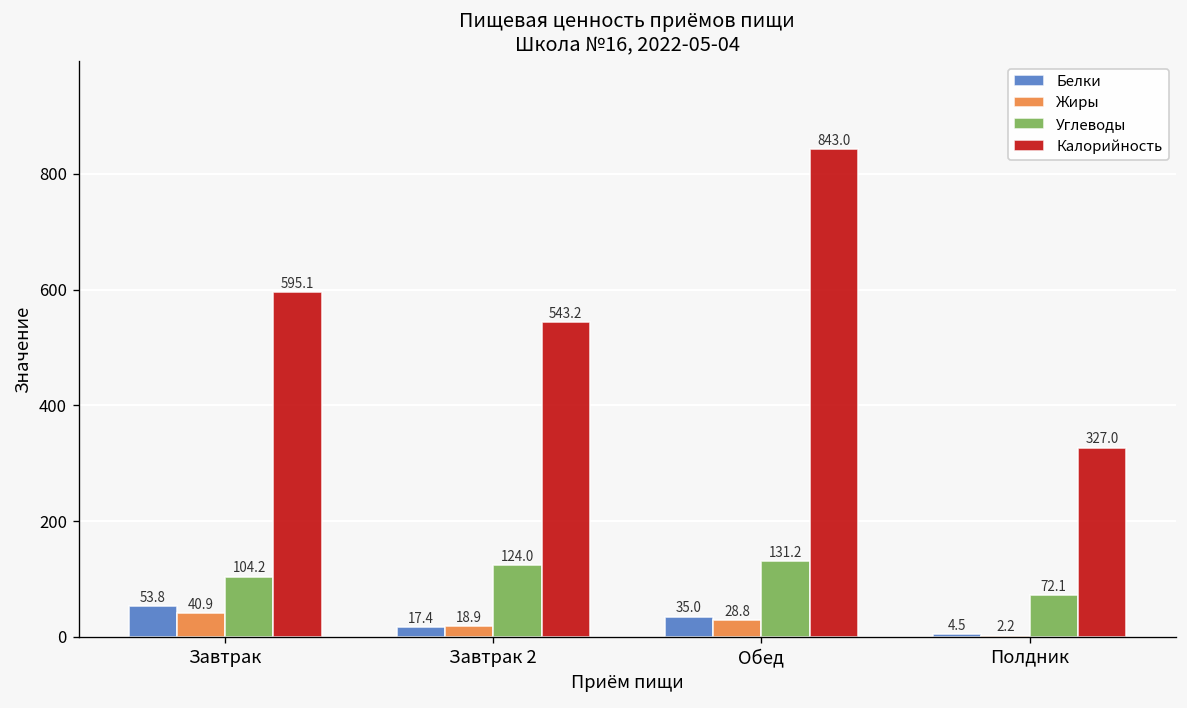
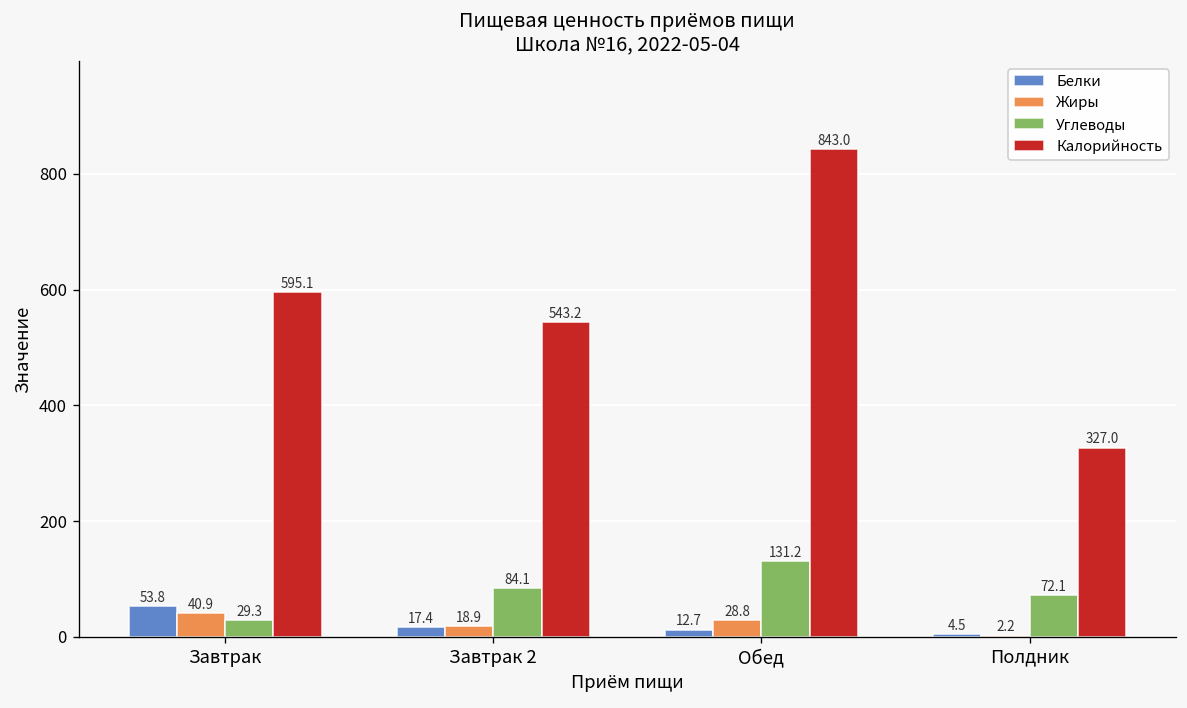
  {
    "Белки": {
      "Завтрак": 53.8,
      "Завтрак 2": 17.4,
-     "Обед": 35.0,
+     "Обед": 12.7,
      "Полдник": 4.5
    },
    "Жиры": {
      "Завтрак": 40.9,
      "Завтрак 2": 18.9,
      "Обед": 28.8,
      "Полдник": 2.2
    },
    "Углеводы": {
-     "Завтрак": 104.2,
-     "Завтрак 2": 124.0,
+     "Завтрак": 29.3,
+     "Завтрак 2": 84.1,
      "Обед": 131.2,
      "Полдник": 72.1
    },
    "Калорийность": {
      "Завтрак": 595.1,
      "Завтрак 2": 543.2,
      "Обед": 843.0,
      "Полдник": 327.0
    }
  }
